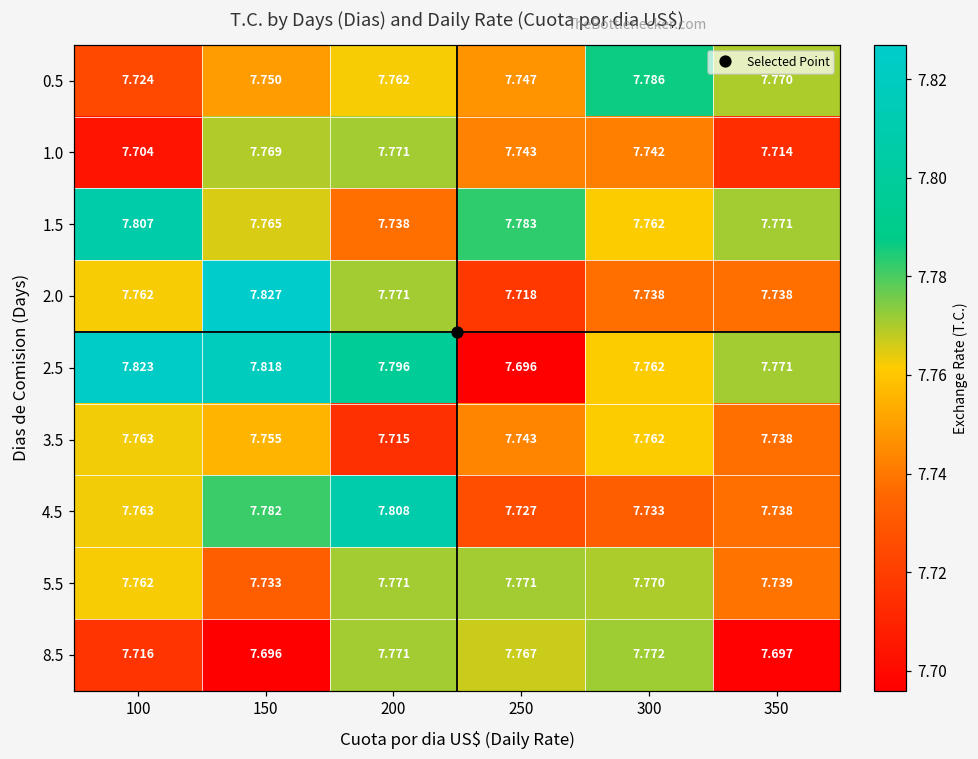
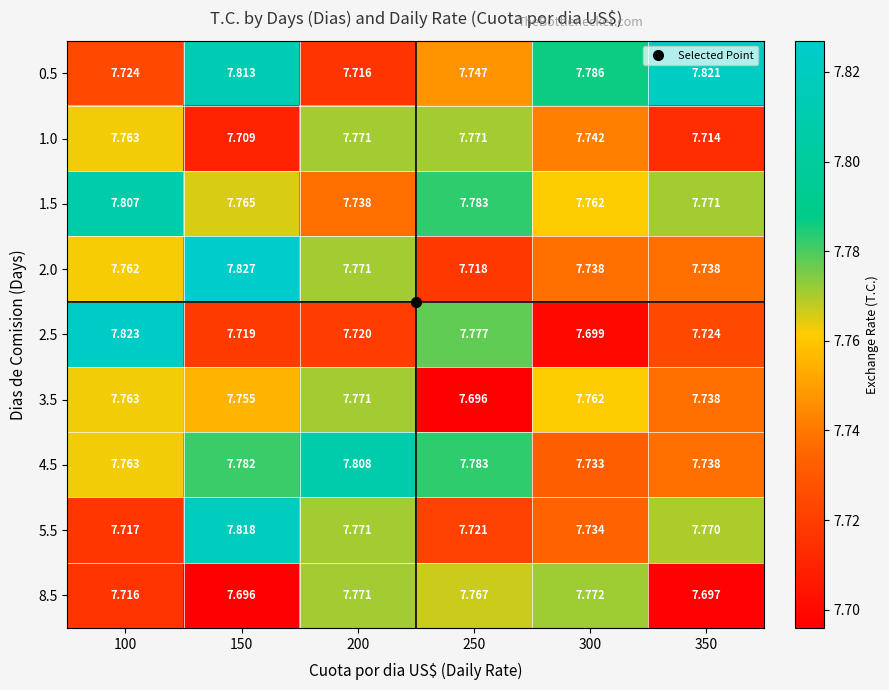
  {
    "0.5": {
      "100": 7.724,
-     "150": 7.750,
-     "200": 7.762,
+     "150": 7.813,
+     "200": 7.716,
      "250": 7.747,
      "300": 7.786,
-     "350": 7.770
+     "350": 7.821
    },
    "1.0": {
-     "100": 7.704,
-     "150": 7.769,
+     "100": 7.763,
+     "150": 7.709,
      "200": 7.771,
-     "250": 7.743,
+     "250": 7.771,
      "300": 7.742,
      "350": 7.714
    },
    "1.5": {
      "100": 7.807,
      "150": 7.765,
      "200": 7.738,
      "250": 7.783,
      "300": 7.762,
      "350": 7.771
    },
    "2.0": {
      "100": 7.762,
      "150": 7.827,
      "200": 7.771,
      "250": 7.718,
      "300": 7.738,
      "350": 7.738
    },
    "2.5": {
      "100": 7.823,
-     "150": 7.818,
-     "200": 7.796,
-     "250": 7.696,
-     "300": 7.762,
-     "350": 7.771
+     "150": 7.719,
+     "200": 7.720,
+     "250": 7.777,
+     "300": 7.699,
+     "350": 7.724
    },
    "3.5": {
      "100": 7.763,
      "150": 7.755,
-     "200": 7.715,
-     "250": 7.743,
+     "200": 7.771,
+     "250": 7.696,
      "300": 7.762,
      "350": 7.738
    },
    "4.5": {
      "100": 7.763,
      "150": 7.782,
      "200": 7.808,
-     "250": 7.727,
+     "250": 7.783,
      "300": 7.733,
      "350": 7.738
    },
    "5.5": {
-     "100": 7.762,
-     "150": 7.733,
+     "100": 7.717,
+     "150": 7.818,
      "200": 7.771,
-     "250": 7.771,
-     "300": 7.770,
-     "350": 7.739
+     "250": 7.721,
+     "300": 7.734,
+     "350": 7.770
    },
    "8.5": {
      "100": 7.716,
      "150": 7.696,
      "200": 7.771,
      "250": 7.767,
      "300": 7.772,
      "350": 7.697
    }
  }
